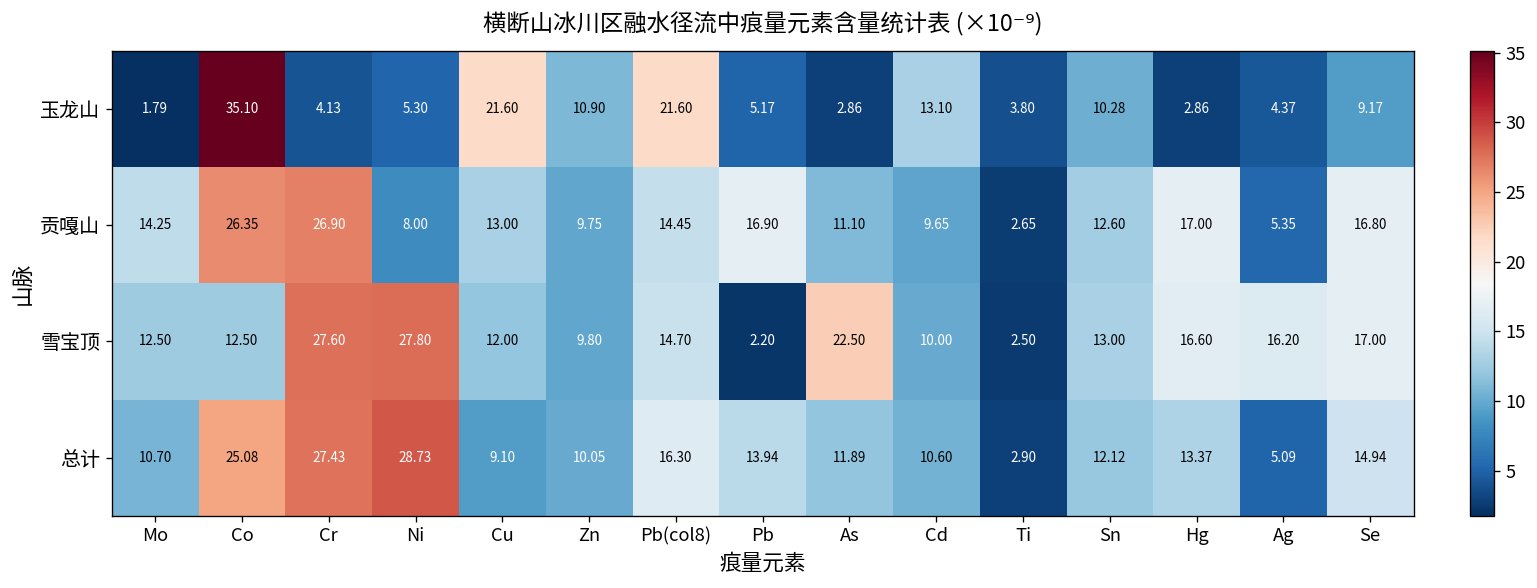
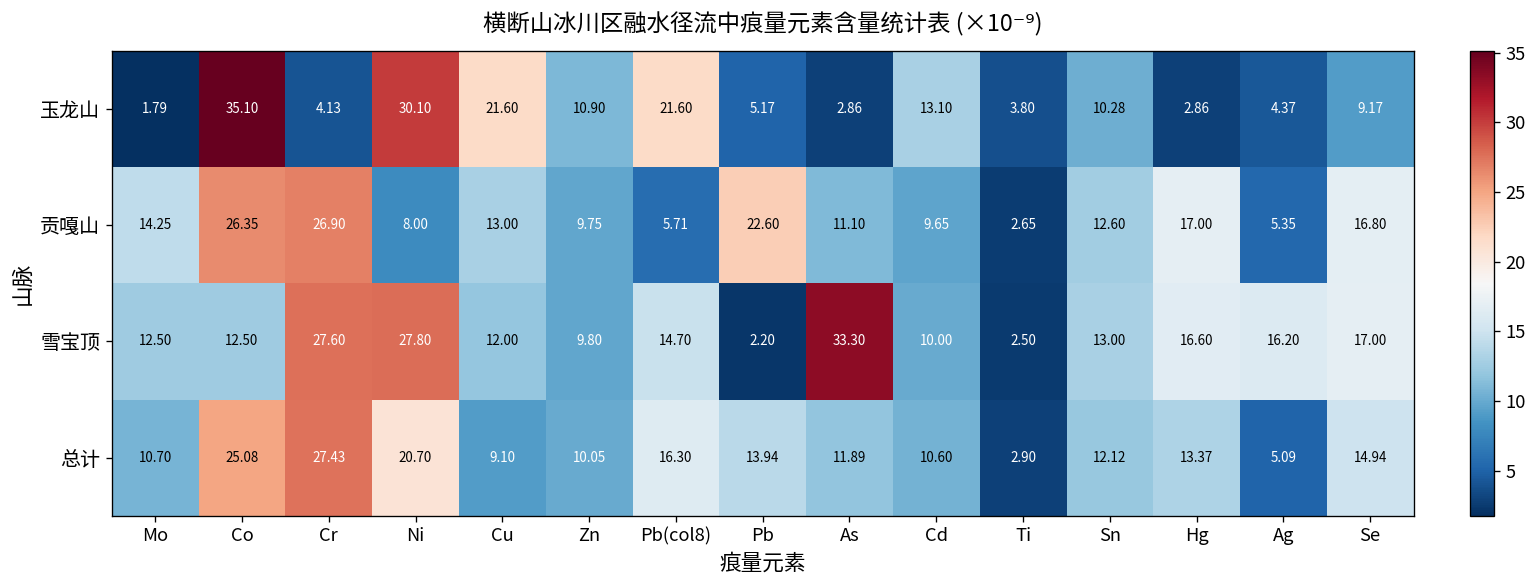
  {
    "玉龙山": {
      "Mo": 1.79,
      "Co": 35.10,
      "Cr": 4.13,
-     "Ni": 5.30,
+     "Ni": 30.10,
      "Cu": 21.60,
      "Zn": 10.90,
      "Pb(col8)": 21.60,
      "Pb": 5.17,
      "As": 2.86,
      "Cd": 13.10,
      "Ti": 3.80,
      "Sn": 10.28,
      "Hg": 2.86,
      "Ag": 4.37,
      "Se": 9.17
    },
    "贡嘎山": {
      "Mo": 14.25,
      "Co": 26.35,
      "Cr": 26.90,
      "Ni": 8.00,
      "Cu": 13.00,
      "Zn": 9.75,
-     "Pb(col8)": 14.45,
-     "Pb": 16.90,
+     "Pb(col8)": 5.71,
+     "Pb": 22.60,
      "As": 11.10,
      "Cd": 9.65,
      "Ti": 2.65,
      "Sn": 12.60,
      "Hg": 17.00,
      "Ag": 5.35,
      "Se": 16.80
    },
    "雪宝顶": {
      "Mo": 12.50,
      "Co": 12.50,
      "Cr": 27.60,
      "Ni": 27.80,
      "Cu": 12.00,
      "Zn": 9.80,
      "Pb(col8)": 14.70,
      "Pb": 2.20,
-     "As": 22.50,
+     "As": 33.30,
      "Cd": 10.00,
      "Ti": 2.50,
      "Sn": 13.00,
      "Hg": 16.60,
      "Ag": 16.20,
      "Se": 17.00
    },
    "总计": {
      "Mo": 10.70,
      "Co": 25.08,
      "Cr": 27.43,
-     "Ni": 28.73,
+     "Ni": 20.70,
      "Cu": 9.10,
      "Zn": 10.05,
      "Pb(col8)": 16.30,
      "Pb": 13.94,
      "As": 11.89,
      "Cd": 10.60,
      "Ti": 2.90,
      "Sn": 12.12,
      "Hg": 13.37,
      "Ag": 5.09,
      "Se": 14.94
    }
  }
